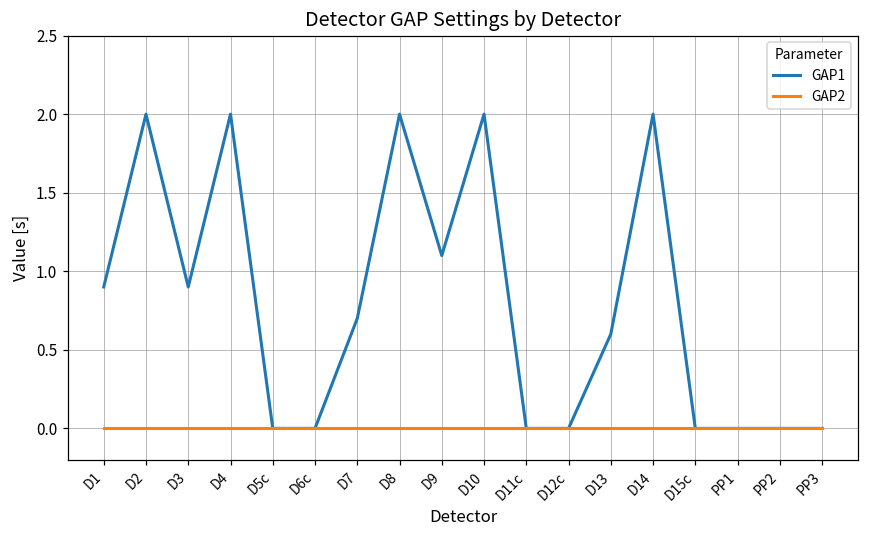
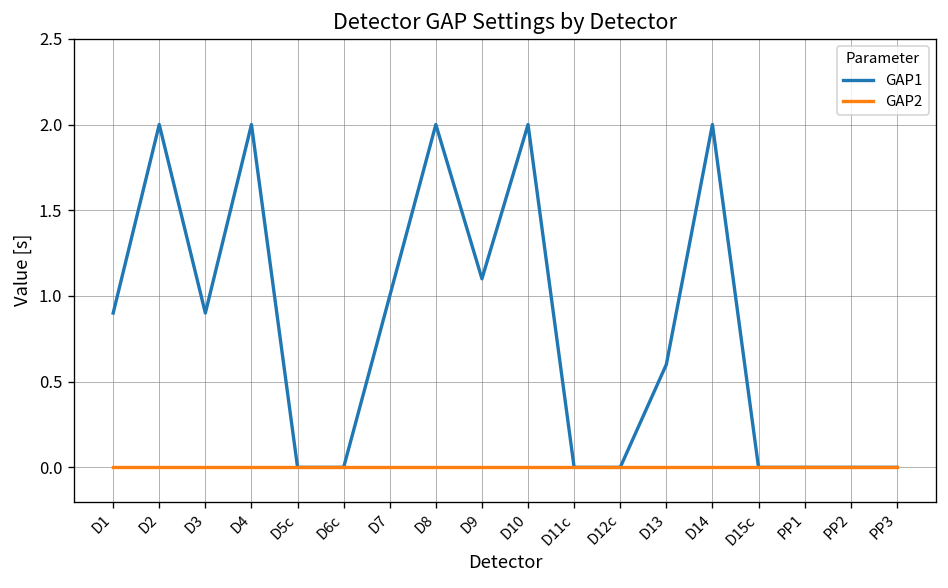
  {
    "GAP1": {
      "D1": 0.9,
      "D2": 2.0,
      "D3": 0.9,
      "D4": 2.0,
-     "D7": 0.7,
+     "D7": 1.0,
      "D8": 2.0,
      "D9": 1.1,
      "D10": 2.0,
      "D13": 0.6,
      "D14": 2.0
    },
    "GAP2": {
      "D1": 0.0,
      "D2": 0.0,
      "D3": 0.0,
      "D4": 0.0,
      "D7": 0.0,
      "D8": 0.0,
      "D9": 0.0,
      "D10": 0.0,
      "D13": 0.0,
      "D14": 0.0
    }
  }
